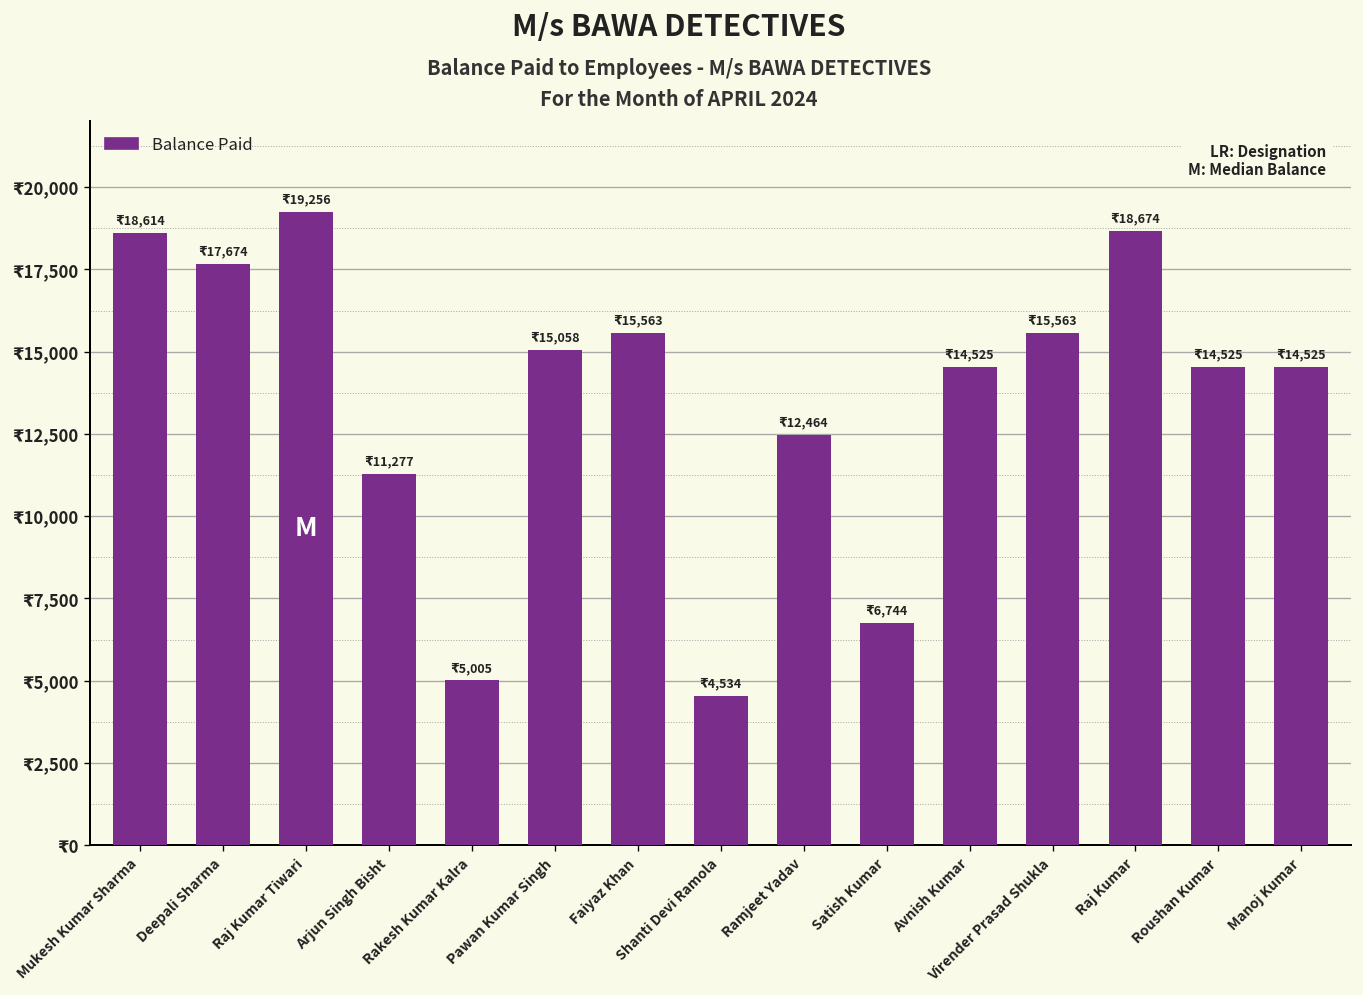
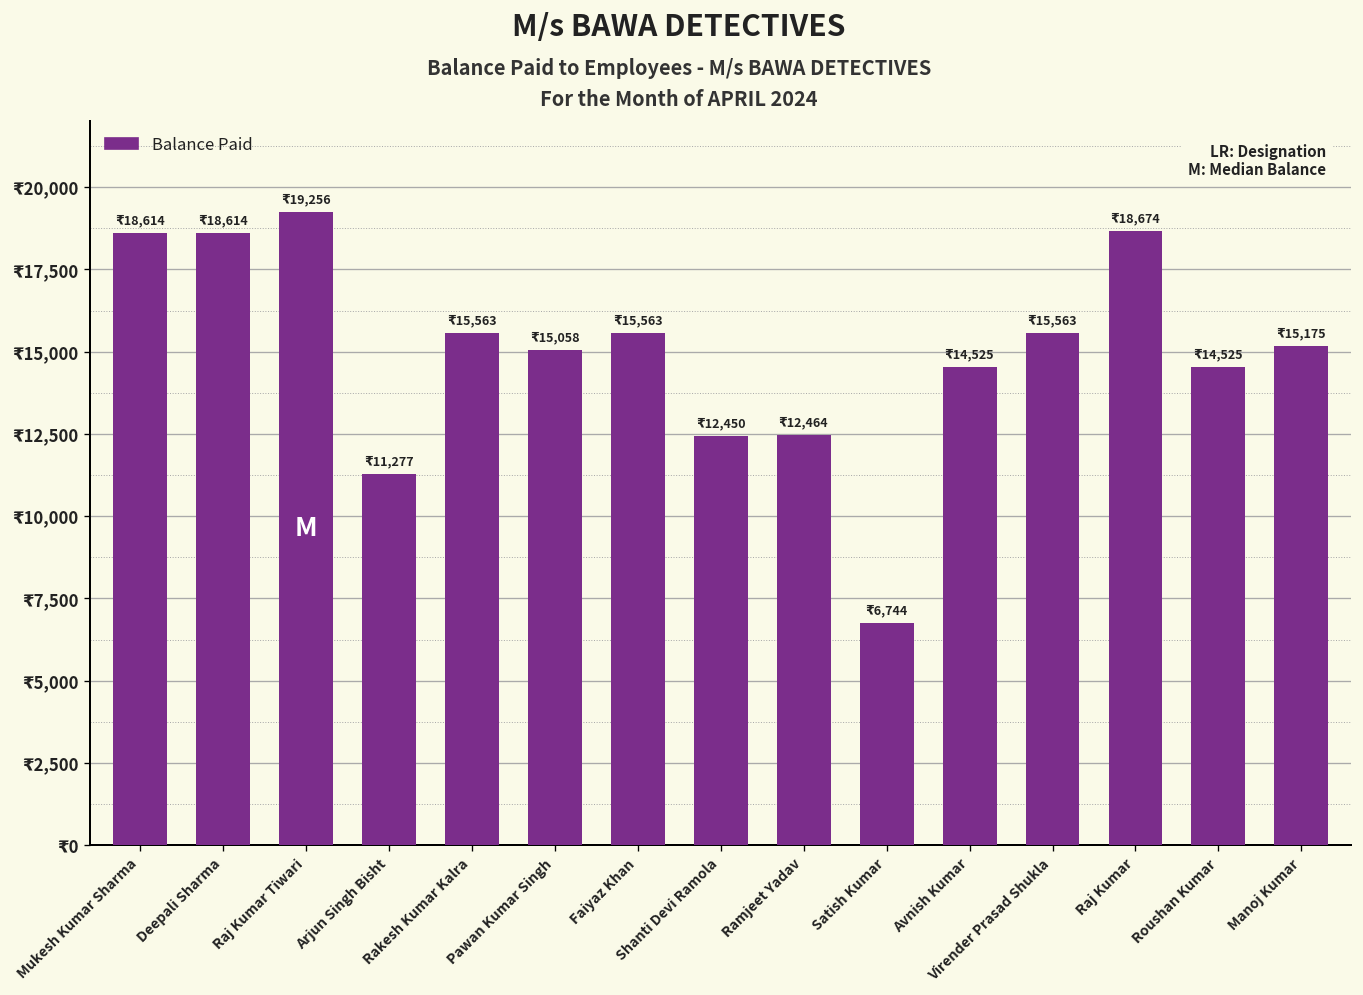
  {
    "Mukesh Kumar Sharma": "18,614",
-   "Deepali Sharma": "17,674",
+   "Deepali Sharma": "18,614",
    "Raj Kumar Tiwari": "19,256",
    "Arjun Singh Bisht": "11,277",
-   "Rakesh Kumar Kalra": "5,005",
+   "Rakesh Kumar Kalra": "15,563",
    "Pawan Kumar Singh": "15,058",
    "Faiyaz Khan": "15,563",
-   "Shanti Devi Ramola": "4,534",
+   "Shanti Devi Ramola": "12,450",
    "Ramjeet Yadav": "12,464",
    "Satish Kumar": "6,744",
    "Avnish Kumar": "14,525",
    "Virender Prasad Shukla": "15,563",
    "Raj Kumar": "18,674",
    "Roushan Kumar": "14,525",
-   "Manoj Kumar": "14,525"
+   "Manoj Kumar": "15,175"
  }
